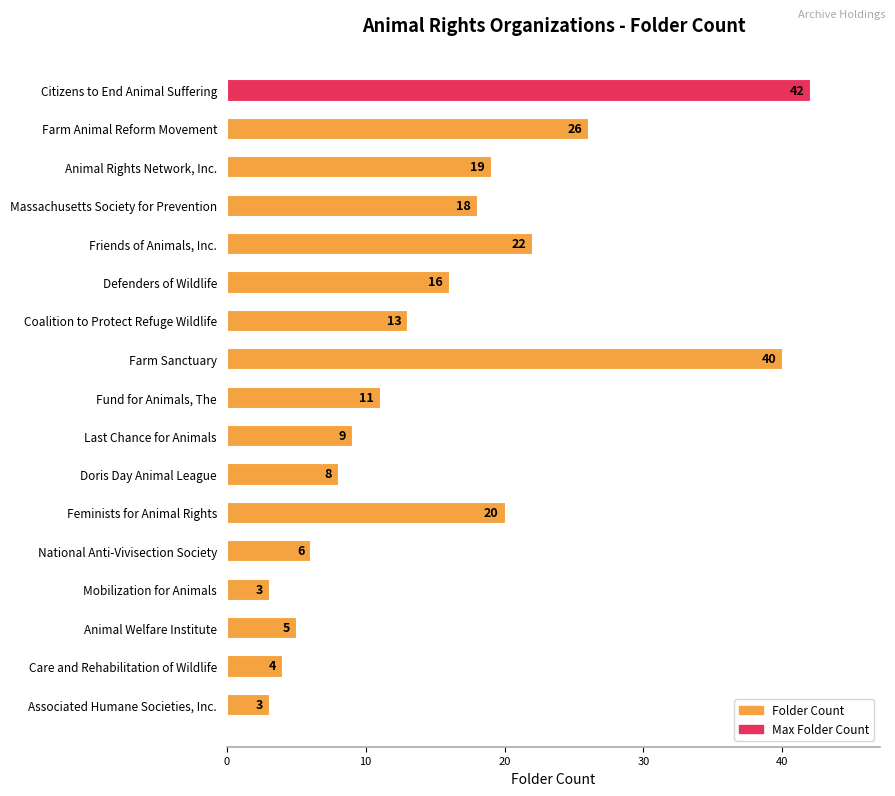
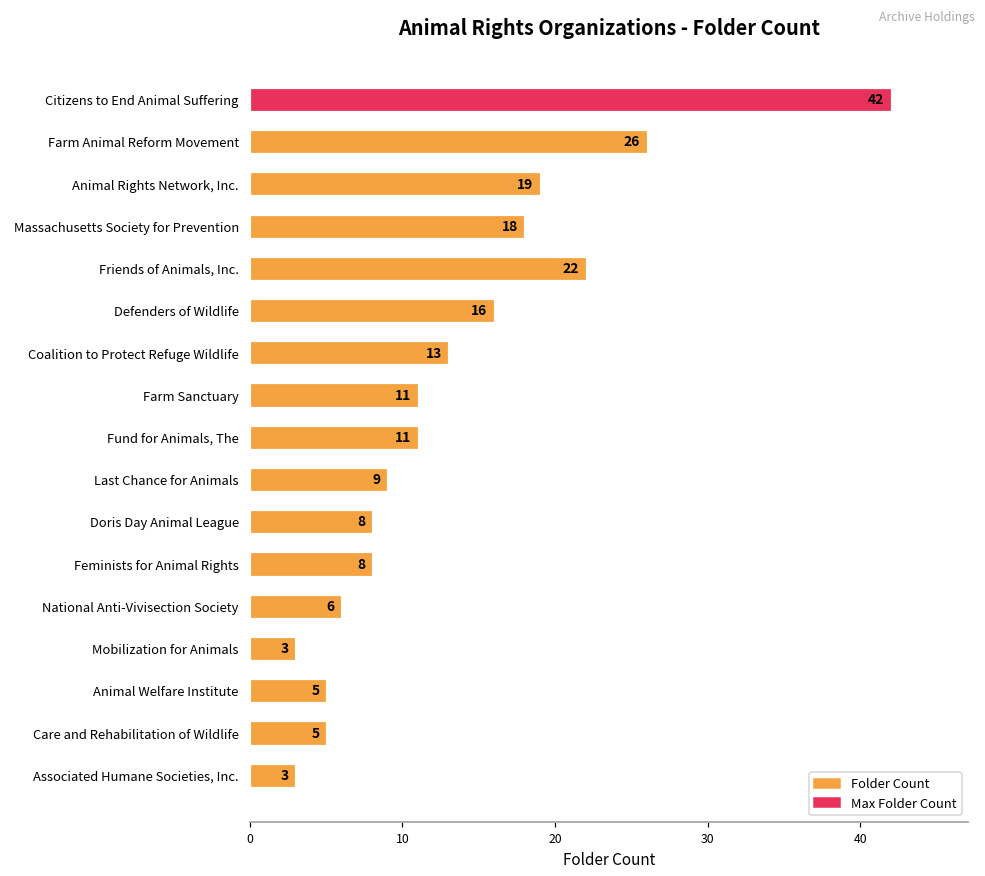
  {
    "Citizens to End Animal Suffering": 42,
    "Farm Animal Reform Movement": 26,
    "Animal Rights Network, Inc.": 19,
    "Massachusetts Society for Prevention": 18,
    "Friends of Animals, Inc.": 22,
    "Defenders of Wildlife": 16,
    "Coalition to Protect Refuge Wildlife": 13,
-   "Farm Sanctuary": 40,
+   "Farm Sanctuary": 11,
    "Fund for Animals, The": 11,
    "Last Chance for Animals": 9,
    "Doris Day Animal League": 8,
-   "Feminists for Animal Rights": 20,
+   "Feminists for Animal Rights": 8,
    "National Anti-Vivisection Society": 6,
    "Mobilization for Animals": 3,
    "Animal Welfare Institute": 5,
-   "Care and Rehabilitation of Wildlife": 4,
+   "Care and Rehabilitation of Wildlife": 5,
    "Associated Humane Societies, Inc.": 3
  }
